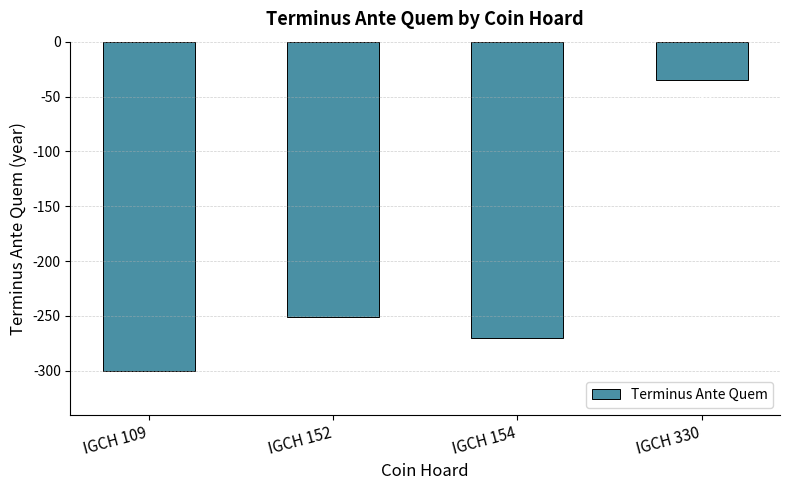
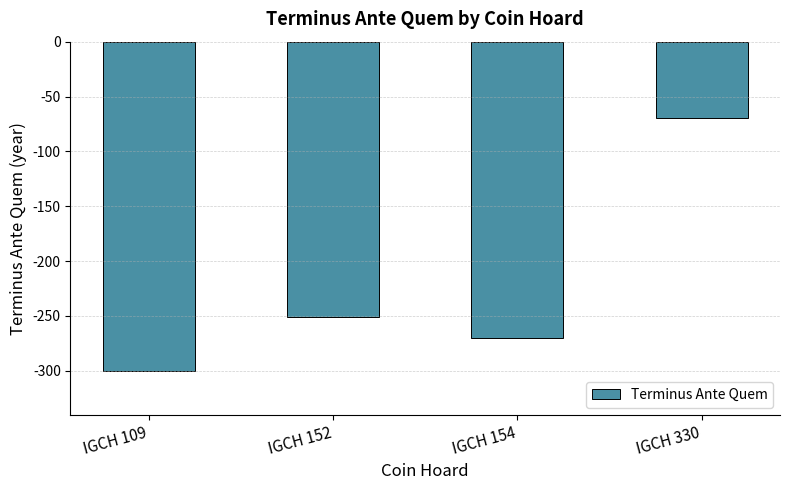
  {
    "IGCH 109": -300,
    "IGCH 152": -251,
    "IGCH 154": -270,
-   "IGCH 330": -35
+   "IGCH 330": -70
  }
